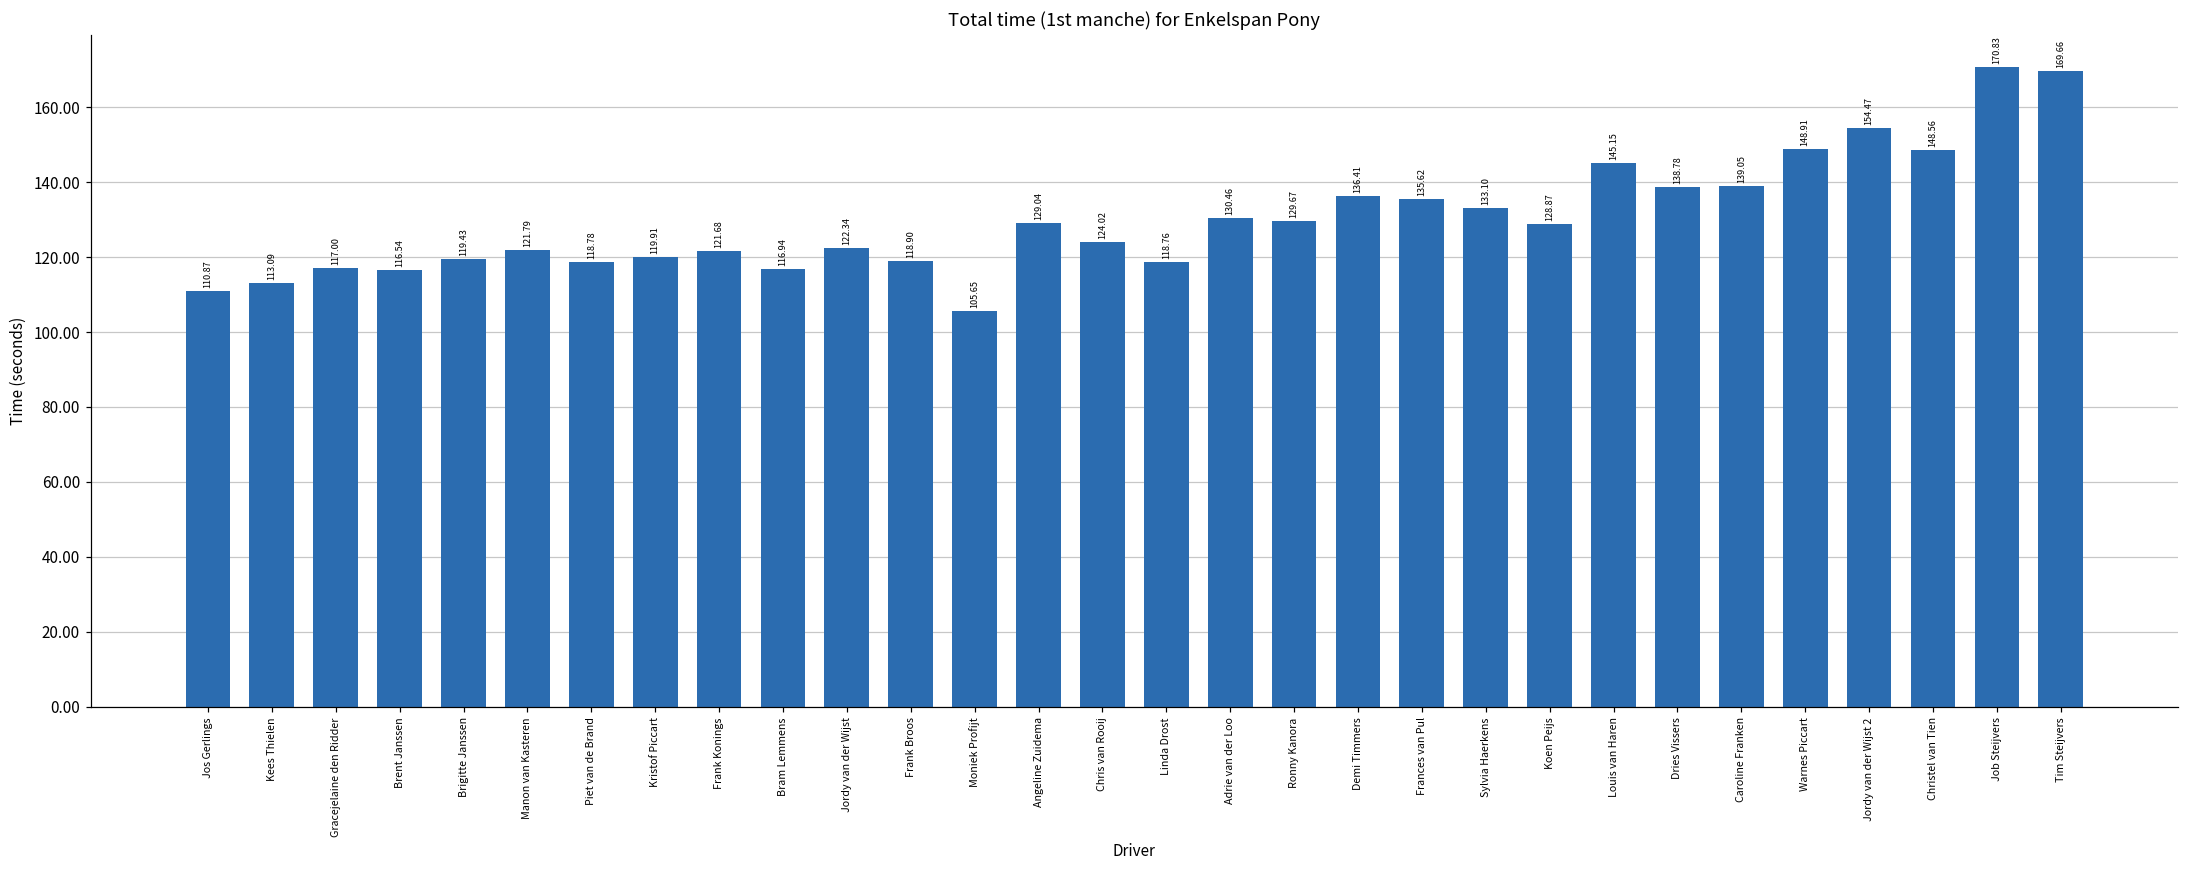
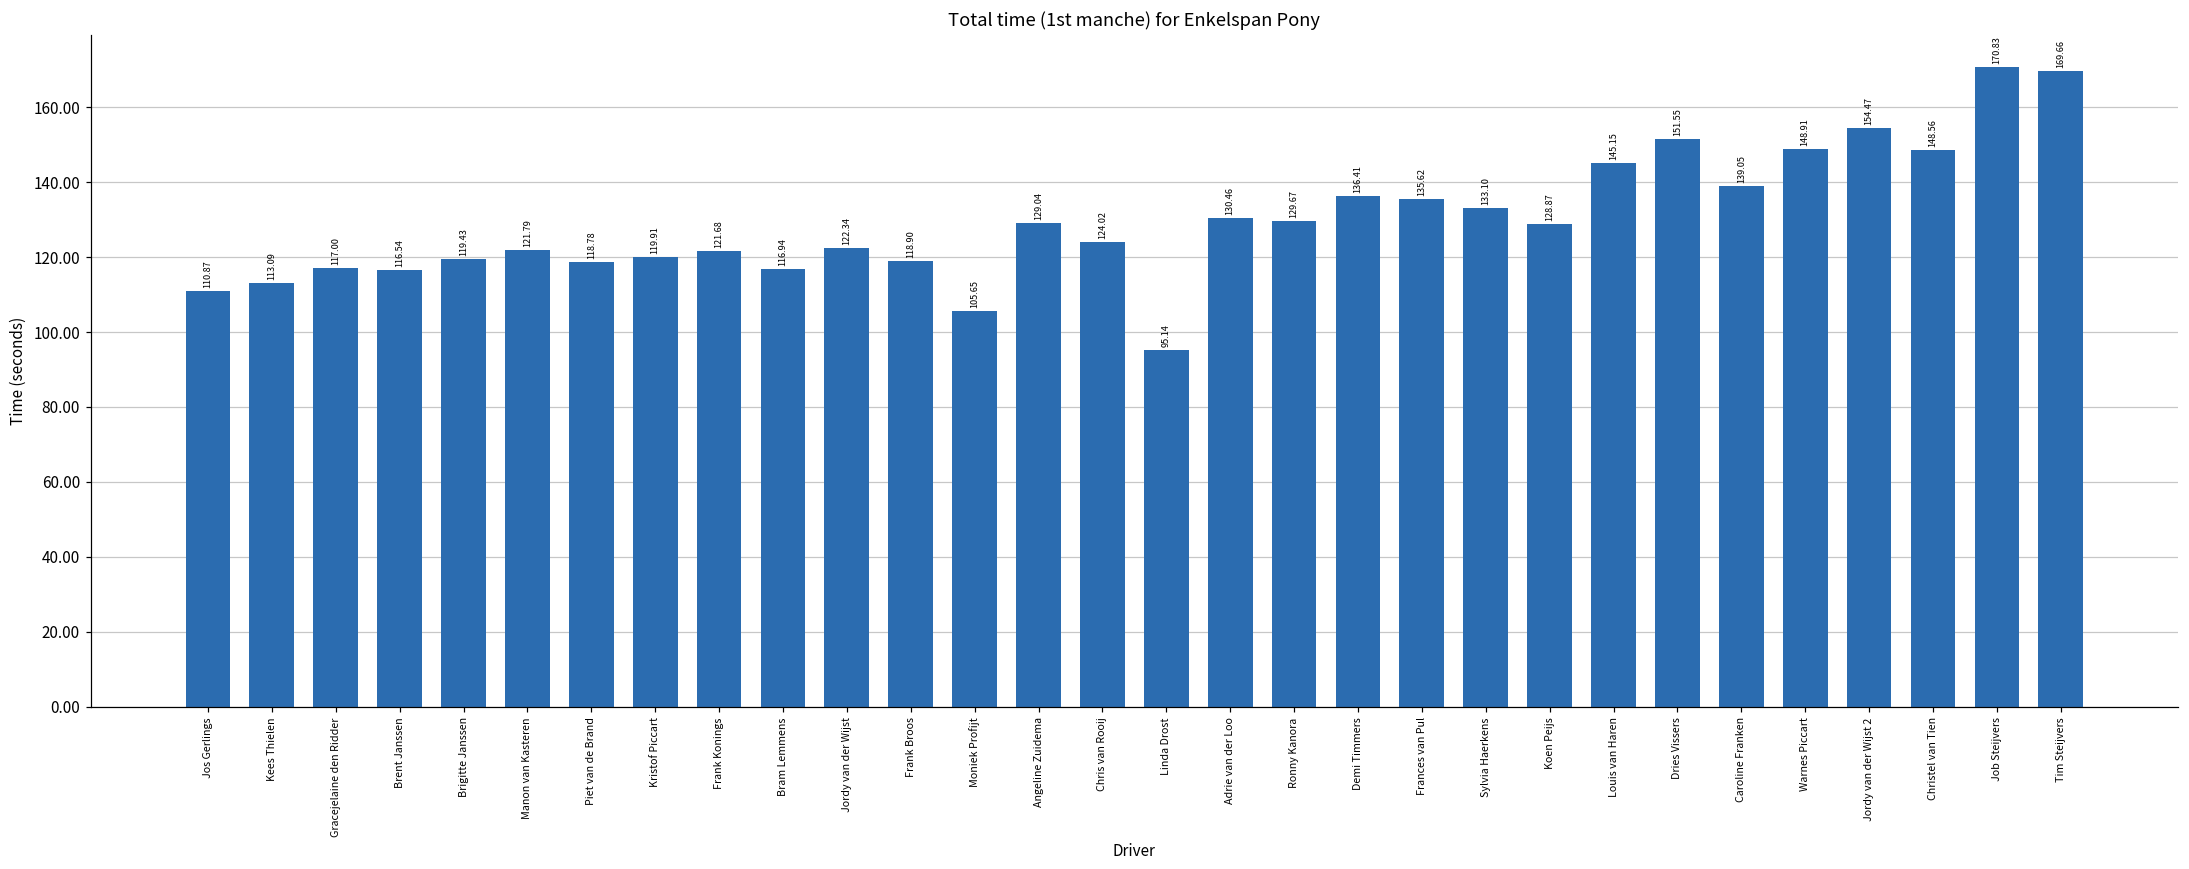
  {
    "Jos Gerlings": 110.87,
    "Kees Thielen": 113.09,
    "Gracejelaine den Ridder": 117.00,
    "Brent Janssen": 116.54,
    "Brigitte Janssen": 119.43,
    "Manon van Kasteren": 121.79,
    "Piet van de Brand": 118.78,
    "Kristof Piccart": 119.91,
    "Frank Konings": 121.68,
    "Bram Lemmens": 116.94,
    "Jordy van der Wijst": 122.34,
    "Frank Broos": 118.90,
    "Moniek Profijt": 105.65,
    "Angeline Zuidema": 129.04,
    "Chris van Rooij": 124.02,
-   "Linda Drost": 118.76,
+   "Linda Drost": 95.14,
    "Adrie van der Loo": 130.46,
    "Ronny Kanora": 129.67,
    "Demi Timmers": 136.41,
    "Frances van Pul": 135.62,
    "Sylvia Haerkens": 133.10,
    "Koen Peijs": 128.87,
    "Louis van Haren": 145.15,
-   "Dries Vissers": 138.78,
+   "Dries Vissers": 151.55,
    "Caroline Franken": 139.05,
    "Warnes Piccart": 148.91,
    "Jordy van der Wijst 2": 154.47,
    "Christel van Tien": 148.56,
    "Job Steijvers": 170.83,
    "Tim Steijvers": 169.66
  }
